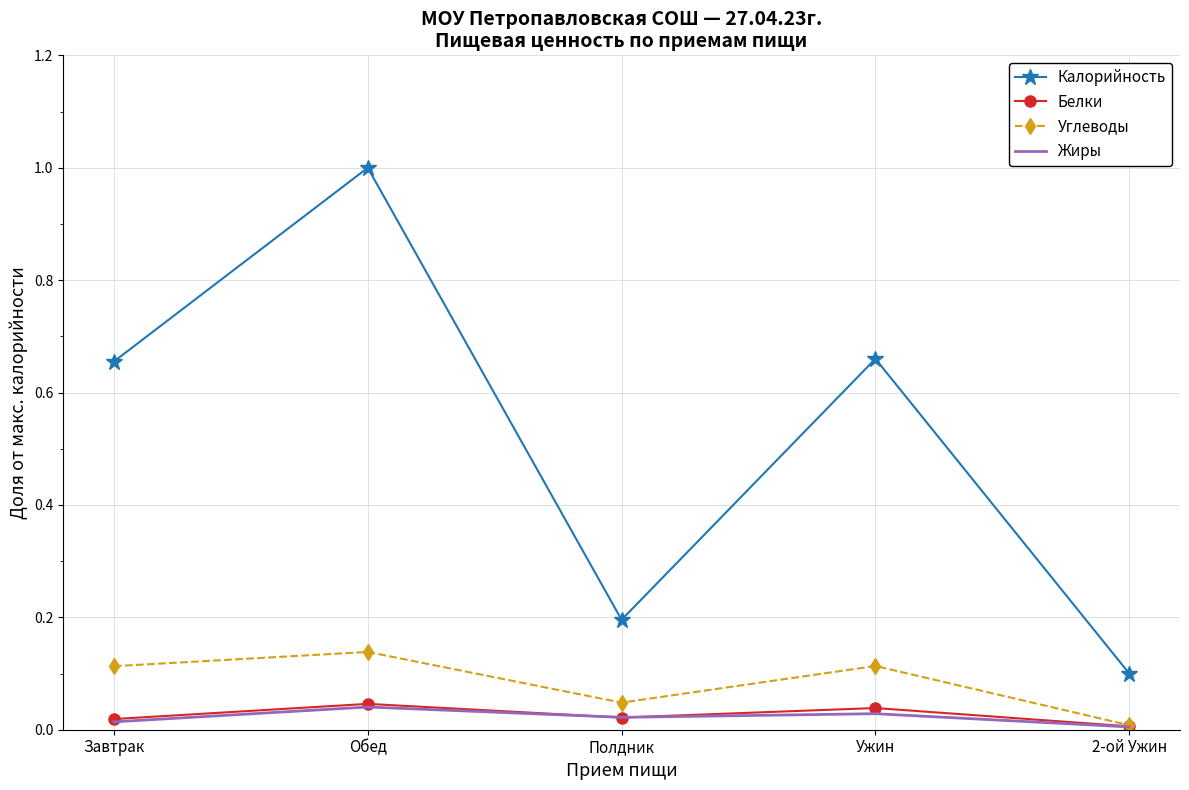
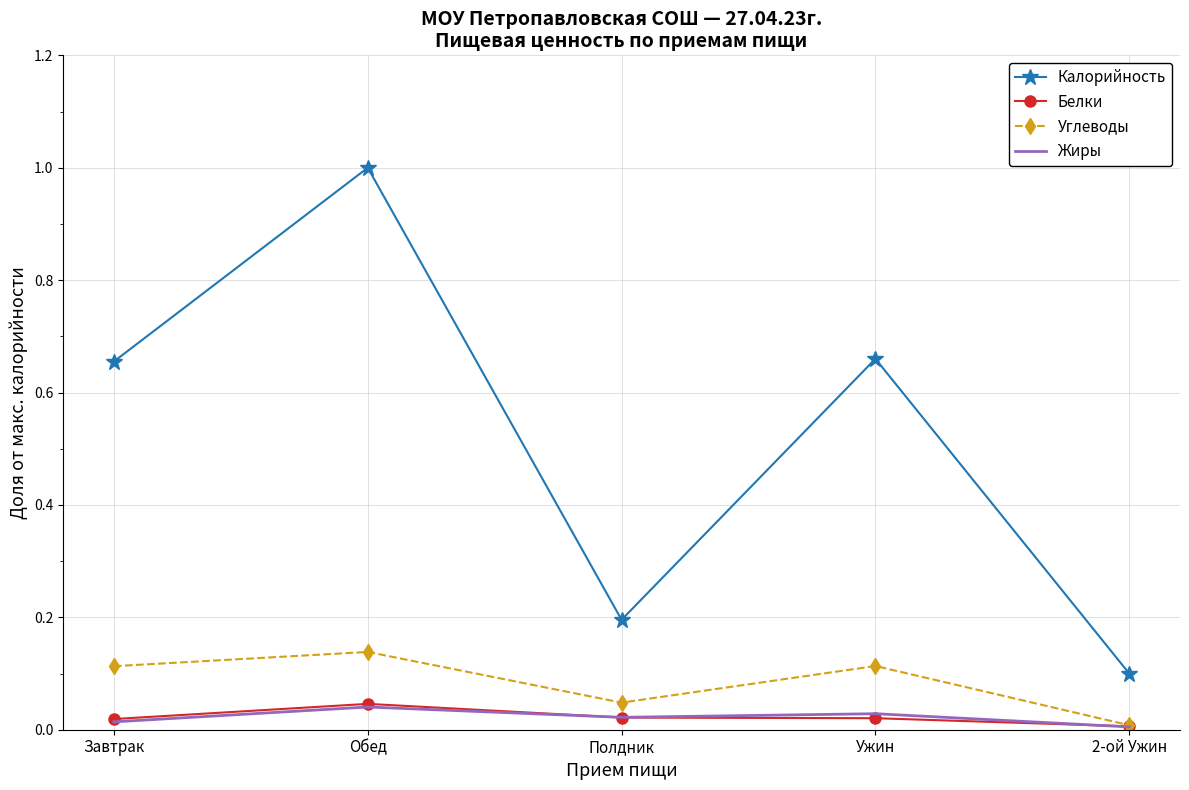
  {
    "Калорийность": {
      "Завтрак": 0.66,
      "Обед": 1.00,
      "Полдник": 0.20,
      "Ужин": 0.66,
      "2-ой Ужин": 0.10
    },
    "Белки": {
      "Завтрак": 0.02,
      "Обед": 0.05,
-     "Ужин": 0.04
+     "Ужин": 0.02
    },
    "Углеводы": {
      "Завтрак": 0.11,
      "Обед": 0.14,
      "Полдник": 0.05,
      "Ужин": 0.11
    },
    "Жиры": {
      "Завтрак": 0.01,
      "Обед": 0.04,
      "Ужин": 0.03
    }
  }
